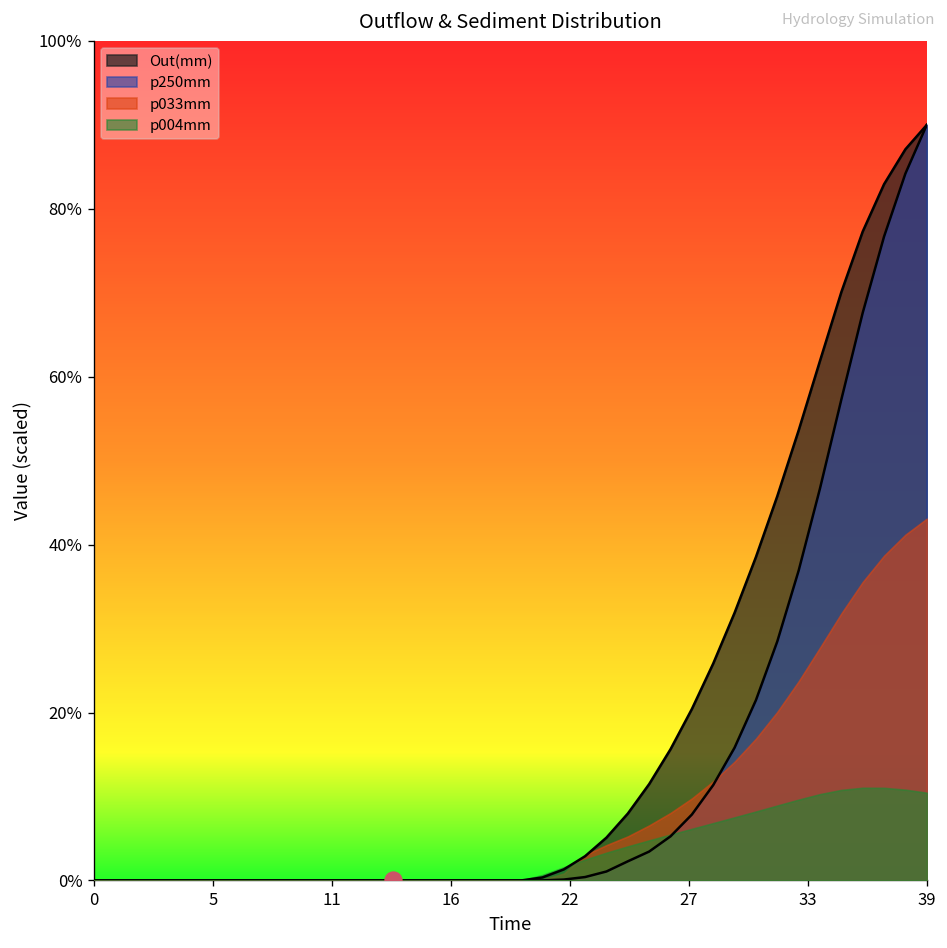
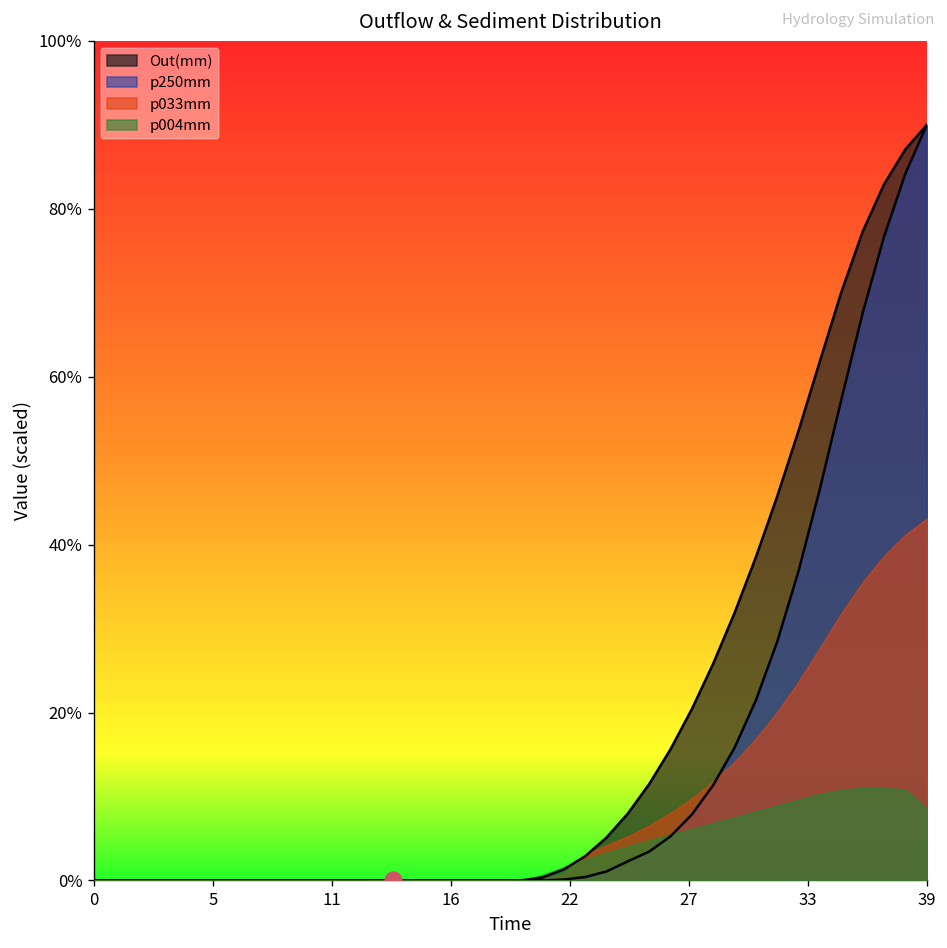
  {
    "p033mm": {
      "39": "43%"
    },
    "p004mm": {
-     "39": "10%"
+     "39": "9%"
    }
  }
